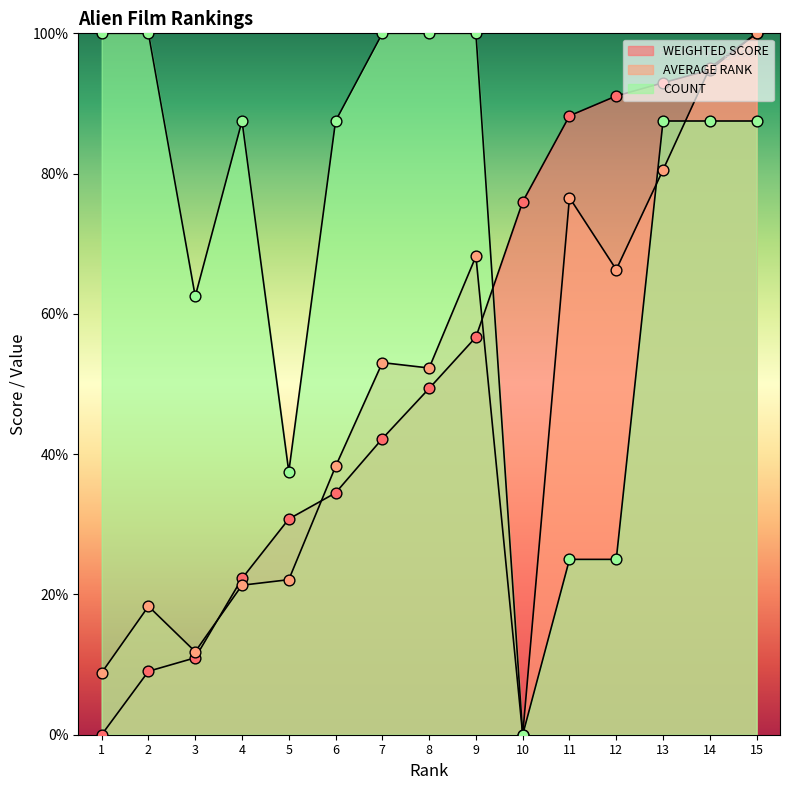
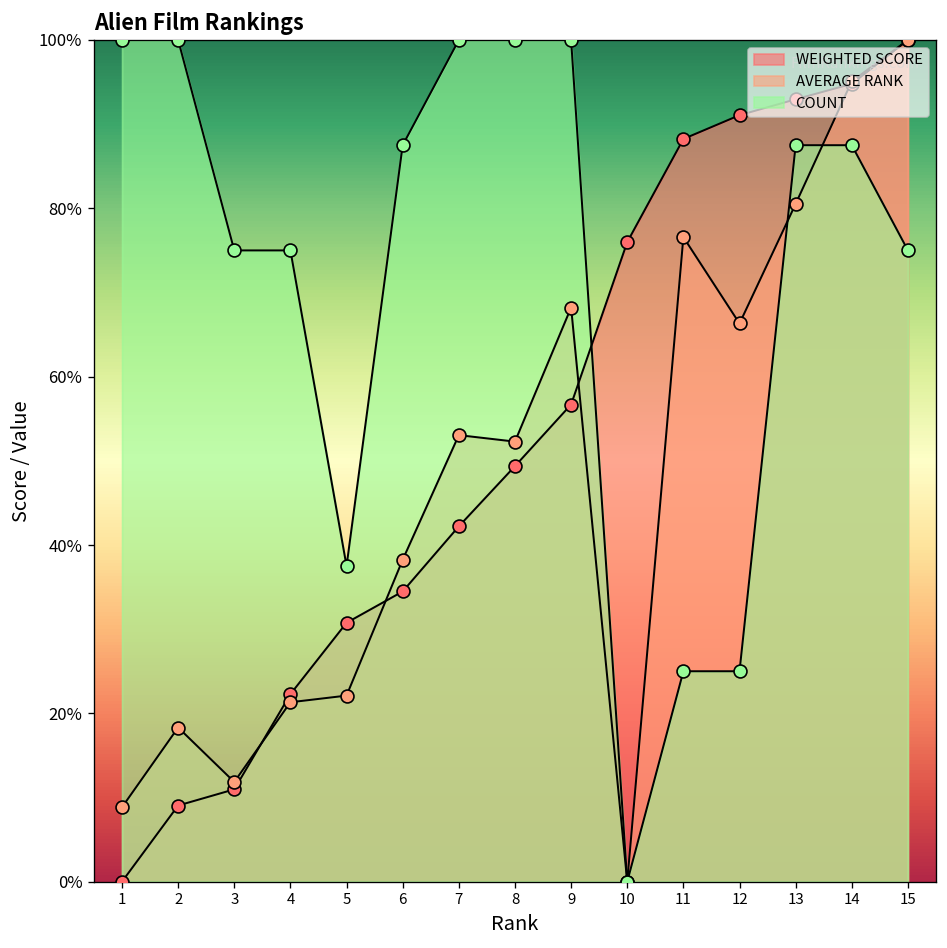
  {
    "COUNT": {
      "1": "100%",
      "2": "100%",
-     "3": "63%",
-     "4": "88%",
+     "3": "75%",
+     "4": "75%",
      "5": "38%",
      "6": "88%",
      "7": "100%",
      "8": "100%",
      "9": "100%",
      "11": "25%",
      "12": "25%",
      "13": "88%",
      "14": "88%",
-     "15": "88%"
+     "15": "75%"
    }
  }
